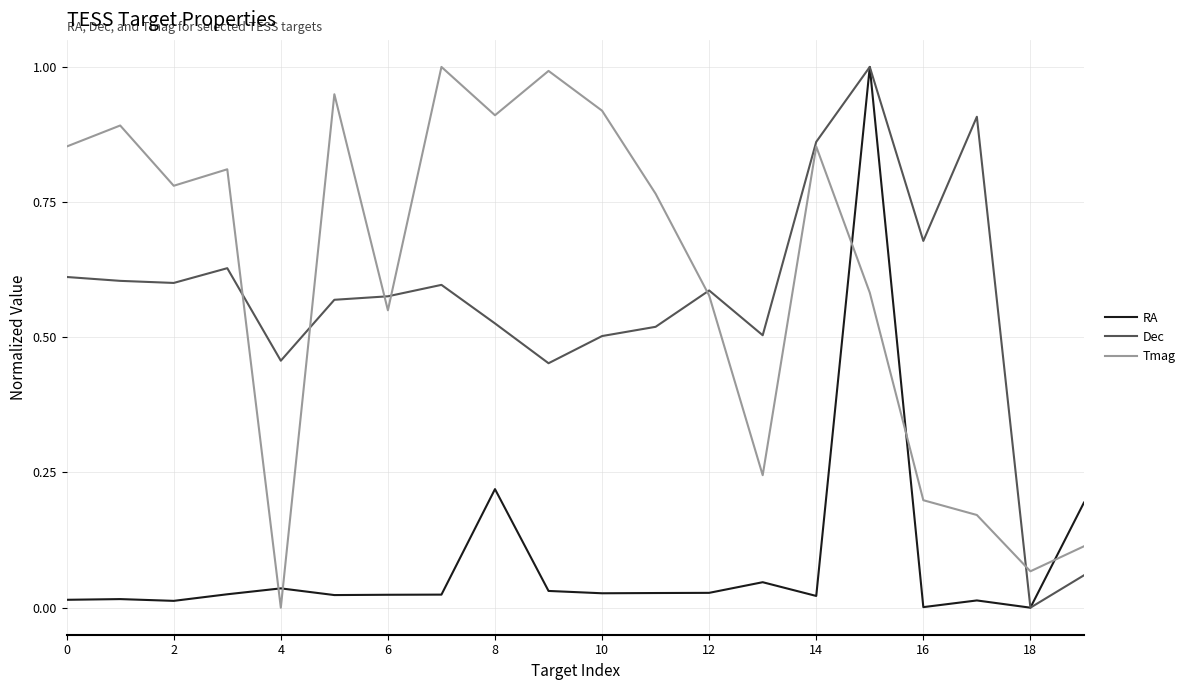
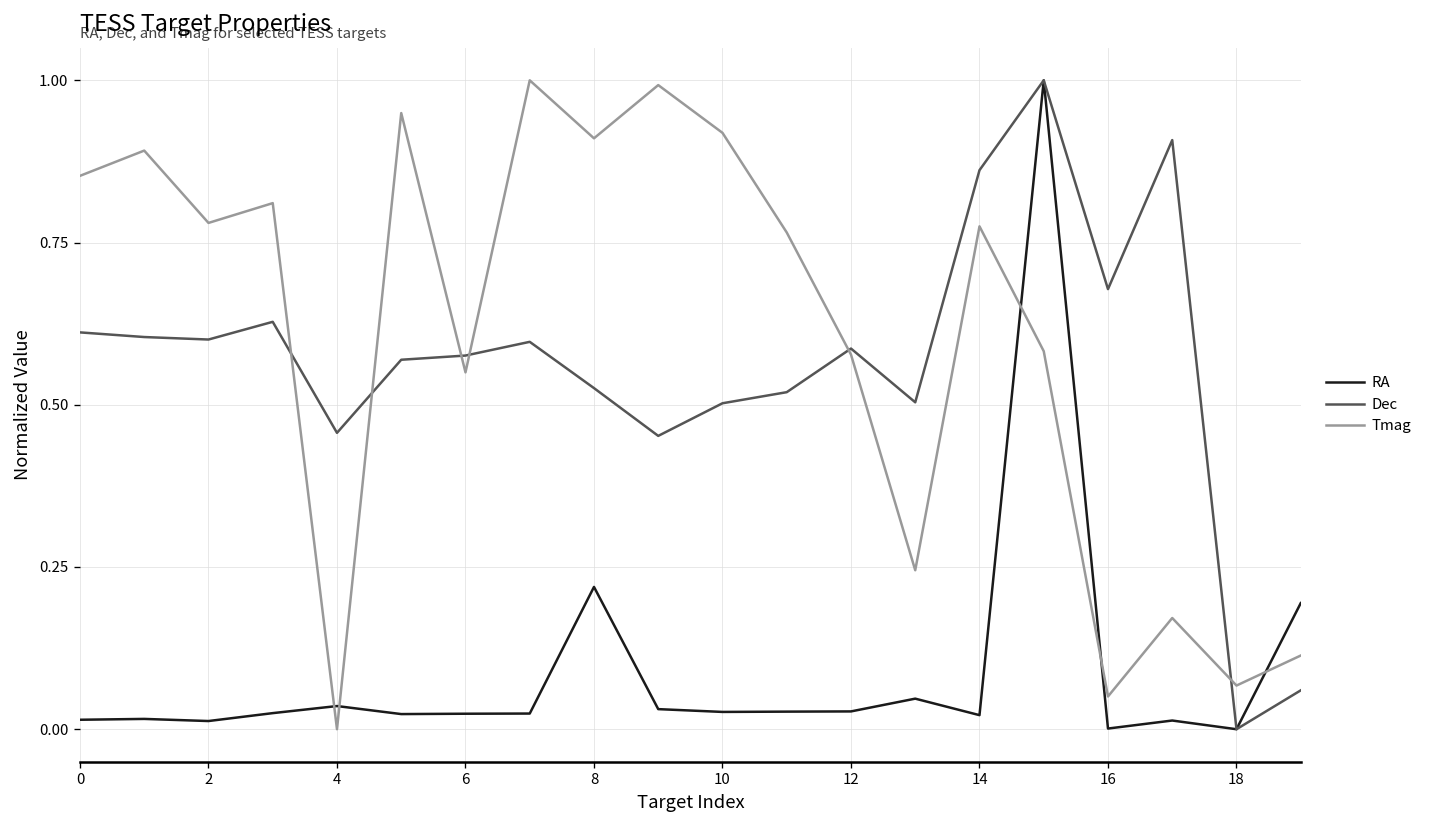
  {
    "RA": {
      "0": 0.01,
      "2": 0.01,
      "4": 0.04,
      "6": 0.02,
      "8": 0.22,
      "10": 0.03,
      "12": 0.03,
      "14": 0.02,
      "16": 0.00
    },
    "Dec": {
      "0": 0.61,
      "2": 0.60,
      "4": 0.46,
      "6": 0.58,
      "8": 0.53,
      "10": 0.50,
      "12": 0.59,
      "14": 0.86,
      "16": 0.68
    },
    "Tmag": {
      "0": 0.85,
      "2": 0.78,
      "4": 0.00,
      "6": 0.55,
      "8": 0.91,
      "10": 0.92,
      "12": 0.58,
-     "14": 0.85,
-     "16": 0.20,
+     "14": 0.77,
+     "16": 0.05,
      "18": 0.07
    }
  }
